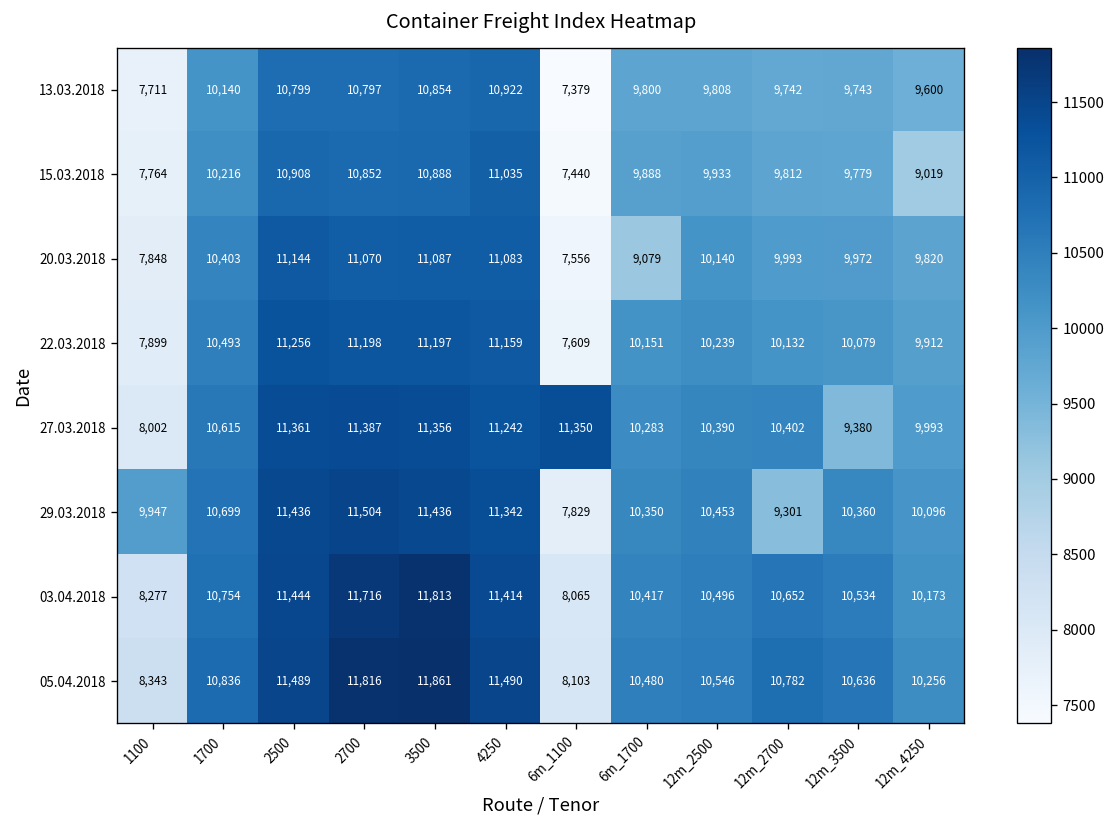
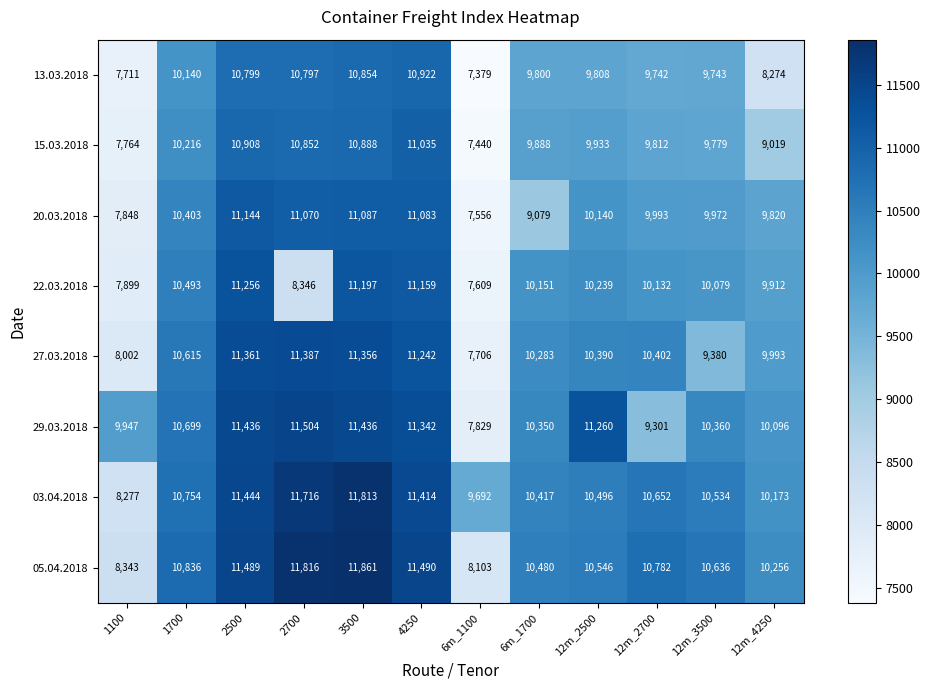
  {
    "13.03.2018": {
      "1100": "7,711",
      "1700": "10,140",
      "2500": "10,799",
      "2700": "10,797",
      "3500": "10,854",
      "4250": "10,922",
      "6m_1100": "7,379",
      "6m_1700": "9,800",
      "12m_2500": "9,808",
      "12m_2700": "9,742",
      "12m_3500": "9,743",
-     "12m_4250": "9,600"
+     "12m_4250": "8,274"
    },
    "15.03.2018": {
      "1100": "7,764",
      "1700": "10,216",
      "2500": "10,908",
      "2700": "10,852",
      "3500": "10,888",
      "4250": "11,035",
      "6m_1100": "7,440",
      "6m_1700": "9,888",
      "12m_2500": "9,933",
      "12m_2700": "9,812",
      "12m_3500": "9,779",
      "12m_4250": "9,019"
    },
    "20.03.2018": {
      "1100": "7,848",
      "1700": "10,403",
      "2500": "11,144",
      "2700": "11,070",
      "3500": "11,087",
      "4250": "11,083",
      "6m_1100": "7,556",
      "6m_1700": "9,079",
      "12m_2500": "10,140",
      "12m_2700": "9,993",
      "12m_3500": "9,972",
      "12m_4250": "9,820"
    },
    "22.03.2018": {
      "1100": "7,899",
      "1700": "10,493",
      "2500": "11,256",
-     "2700": "11,198",
+     "2700": "8,346",
      "3500": "11,197",
      "4250": "11,159",
      "6m_1100": "7,609",
      "6m_1700": "10,151",
      "12m_2500": "10,239",
      "12m_2700": "10,132",
      "12m_3500": "10,079",
      "12m_4250": "9,912"
    },
    "27.03.2018": {
      "1100": "8,002",
      "1700": "10,615",
      "2500": "11,361",
      "2700": "11,387",
      "3500": "11,356",
      "4250": "11,242",
-     "6m_1100": "11,350",
+     "6m_1100": "7,706",
      "6m_1700": "10,283",
      "12m_2500": "10,390",
      "12m_2700": "10,402",
      "12m_3500": "9,380",
      "12m_4250": "9,993"
    },
    "29.03.2018": {
      "1100": "9,947",
      "1700": "10,699",
      "2500": "11,436",
      "2700": "11,504",
      "3500": "11,436",
      "4250": "11,342",
      "6m_1100": "7,829",
      "6m_1700": "10,350",
-     "12m_2500": "10,453",
+     "12m_2500": "11,260",
      "12m_2700": "9,301",
      "12m_3500": "10,360",
      "12m_4250": "10,096"
    },
    "03.04.2018": {
      "1100": "8,277",
      "1700": "10,754",
      "2500": "11,444",
      "2700": "11,716",
      "3500": "11,813",
      "4250": "11,414",
-     "6m_1100": "8,065",
+     "6m_1100": "9,692",
      "6m_1700": "10,417",
      "12m_2500": "10,496",
      "12m_2700": "10,652",
      "12m_3500": "10,534",
      "12m_4250": "10,173"
    },
    "05.04.2018": {
      "1100": "8,343",
      "1700": "10,836",
      "2500": "11,489",
      "2700": "11,816",
      "3500": "11,861",
      "4250": "11,490",
      "6m_1100": "8,103",
      "6m_1700": "10,480",
      "12m_2500": "10,546",
      "12m_2700": "10,782",
      "12m_3500": "10,636",
      "12m_4250": "10,256"
    }
  }
